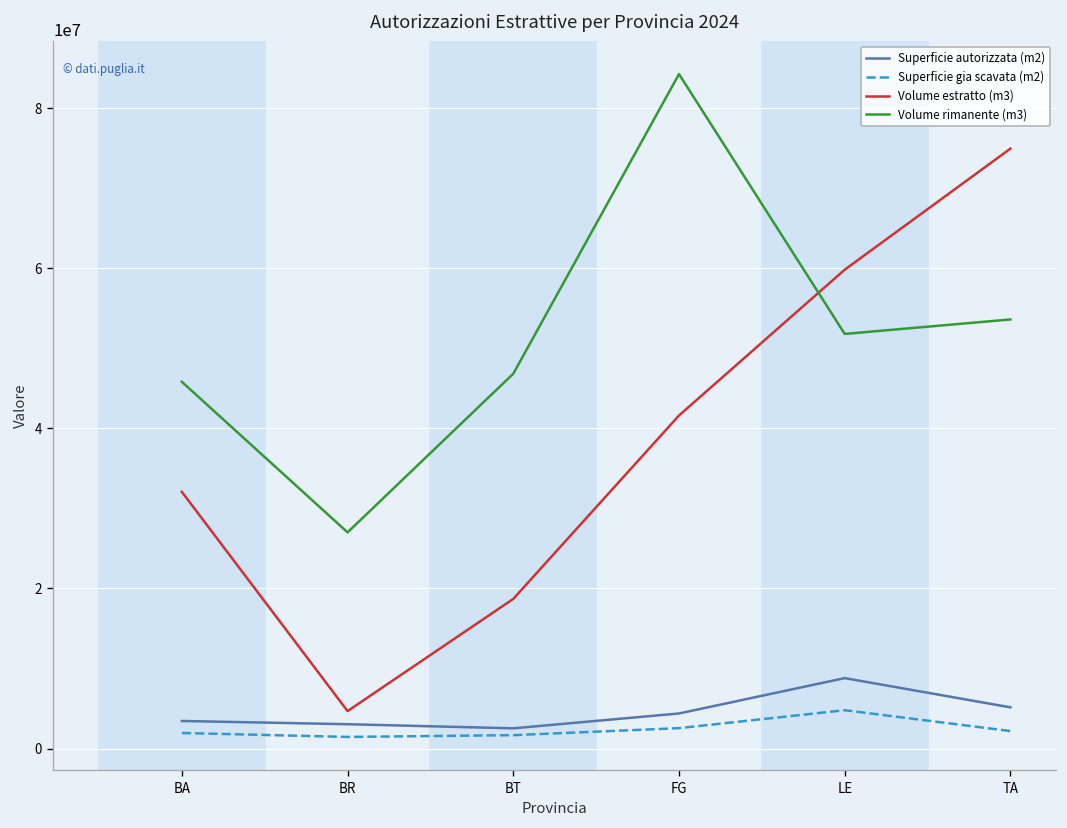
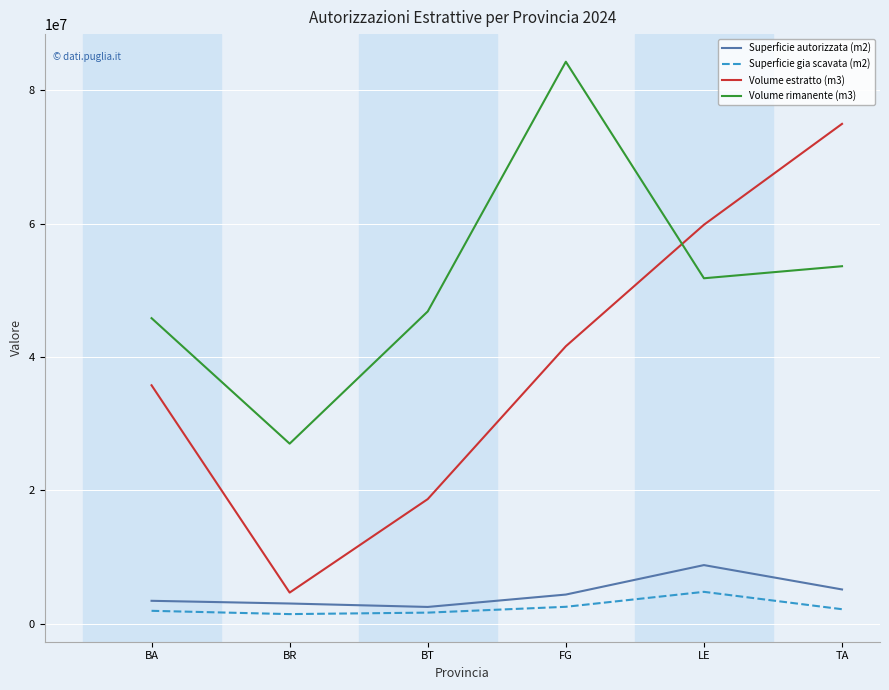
  {
    "Volume estratto (m3)": {
-     "BA": 32000000,
+     "BA": 36000000,
      "BR": 5000000,
      "BT": 19000000,
      "FG": 42000000,
      "LE": 60000000,
      "TA": 75000000
    },
    "Volume rimanente (m3)": {
      "BA": 46000000,
      "BR": 27000000,
      "BT": 47000000,
      "FG": 84000000,
      "LE": 52000000,
      "TA": 54000000
    }
  }
